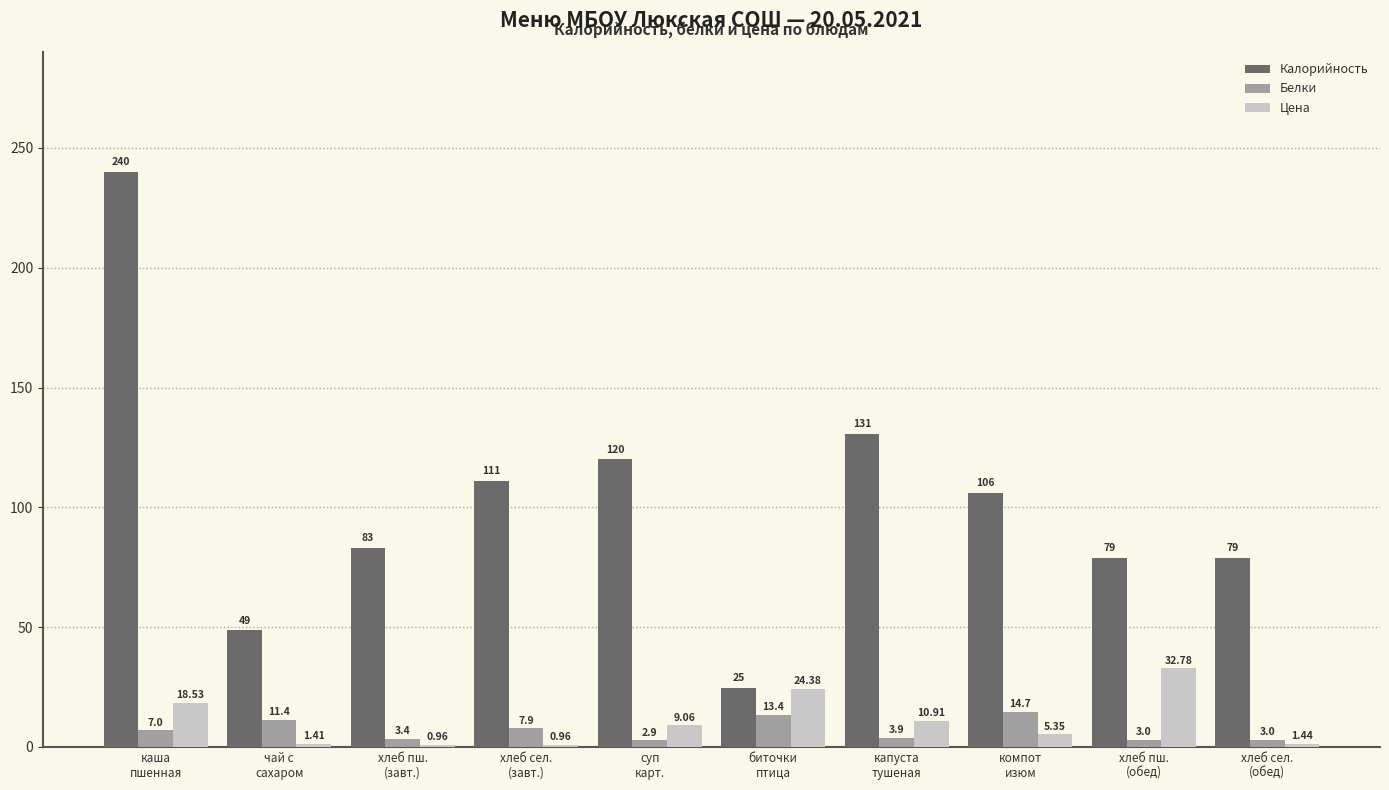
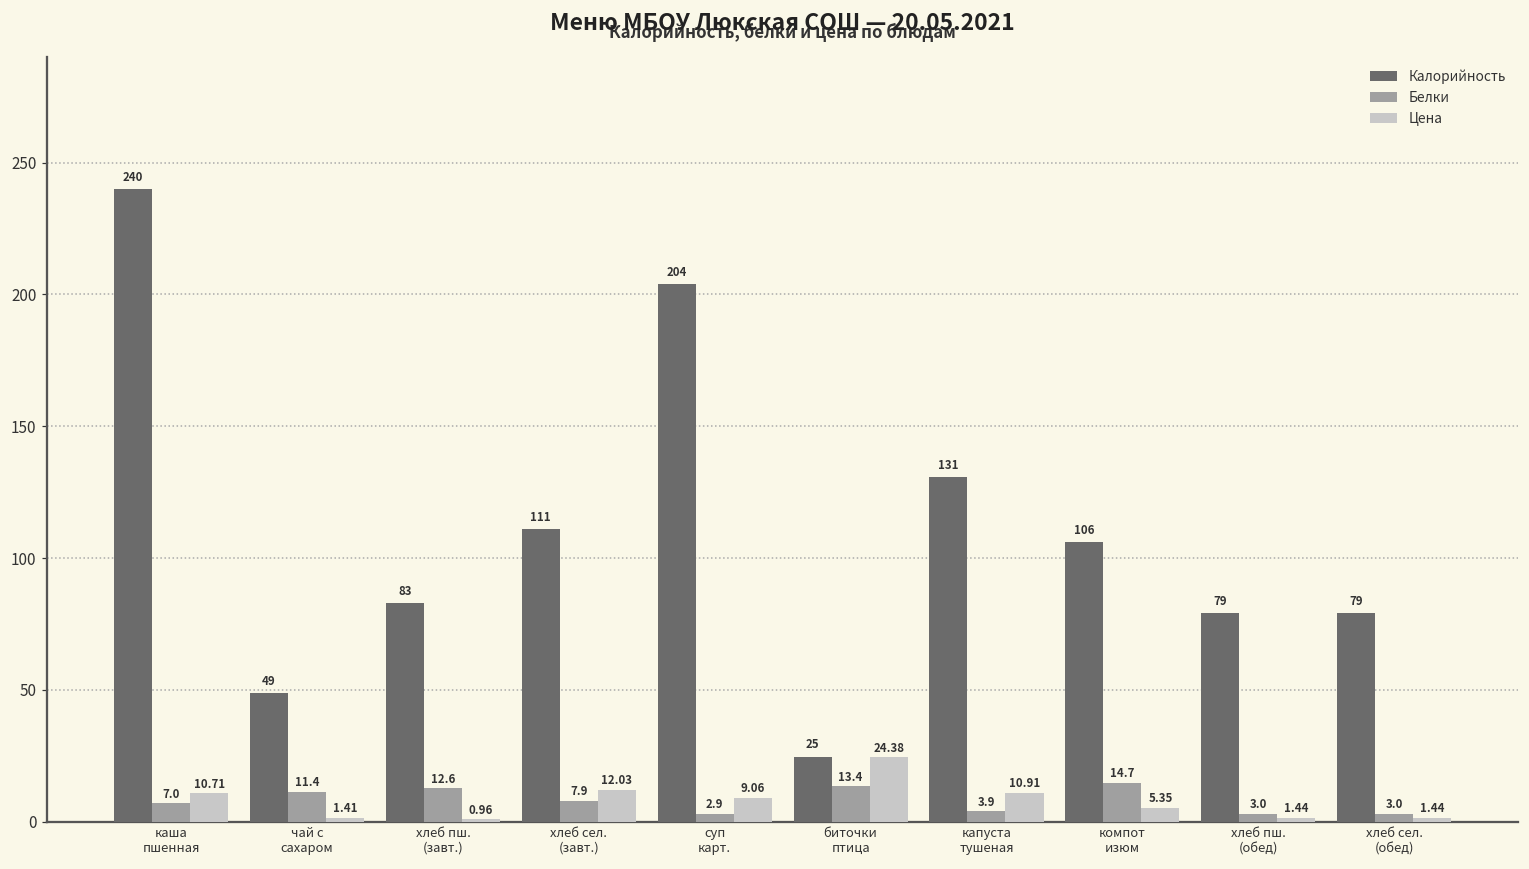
  {
    "Калорийность": {
      "каша пшенная": 240,
      "чай с сахаром": 49,
      "хлеб пш. (завт.)": 83,
      "хлеб сел. (завт.)": 111,
-     "суп карт.": 120,
+     "суп карт.": 204,
      "биточки птица": 25,
      "капуста тушеная": 131,
      "компот изюм": 106,
      "хлеб пш. (обед)": 79,
      "хлеб сел. (обед)": 79
    },
    "Белки": {
      "каша пшенная": 7.0,
      "чай с сахаром": 11.4,
-     "хлеб пш. (завт.)": 3.4,
+     "хлеб пш. (завт.)": 12.6,
      "хлеб сел. (завт.)": 7.9,
      "суп карт.": 2.9,
      "биточки птица": 13.4,
      "капуста тушеная": 3.9,
      "компот изюм": 14.7,
      "хлеб пш. (обед)": 3.0,
      "хлеб сел. (обед)": 3.0
    },
    "Цена": {
-     "каша пшенная": 18.53,
+     "каша пшенная": 10.71,
      "чай с сахаром": 1.41,
      "хлеб пш. (завт.)": 0.96,
-     "хлеб сел. (завт.)": 0.96,
+     "хлеб сел. (завт.)": 12.03,
      "суп карт.": 9.06,
      "биточки птица": 24.38,
      "капуста тушеная": 10.91,
      "компот изюм": 5.35,
-     "хлеб пш. (обед)": 32.78,
+     "хлеб пш. (обед)": 1.44,
      "хлеб сел. (обед)": 1.44
    }
  }
